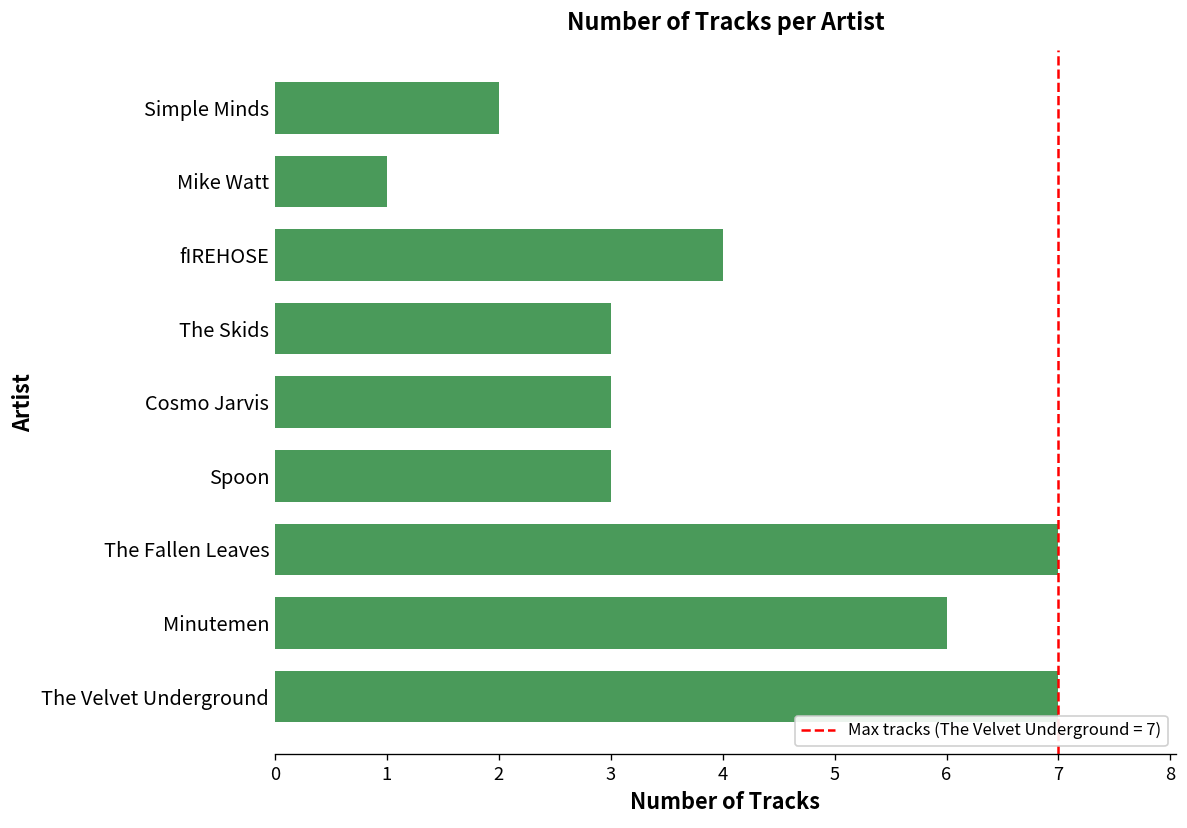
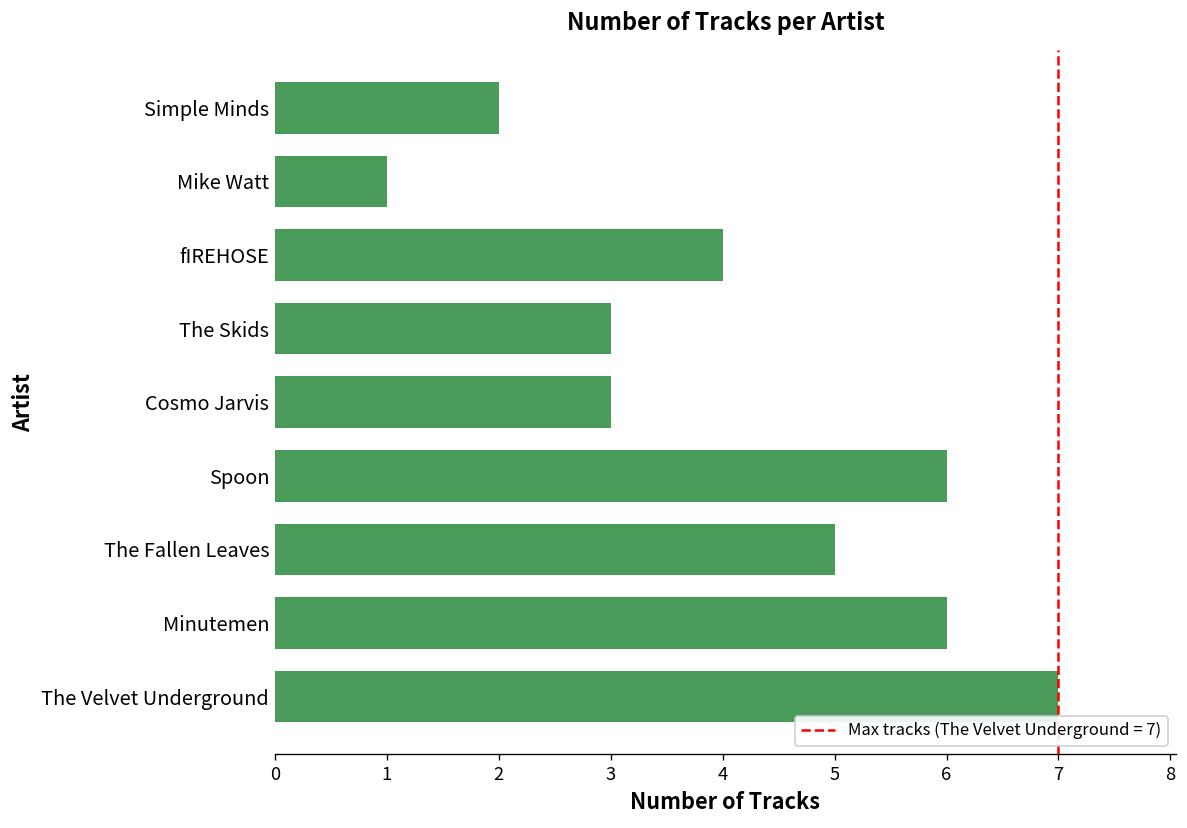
  {
    "Simple Minds": 2,
    "Mike Watt": 1,
    "fIREHOSE": 4,
    "The Skids": 3,
    "Cosmo Jarvis": 3,
-   "Spoon": 3,
-   "The Fallen Leaves": 7,
+   "Spoon": 6,
+   "The Fallen Leaves": 5,
    "Minutemen": 6,
    "The Velvet Underground": 7
  }
